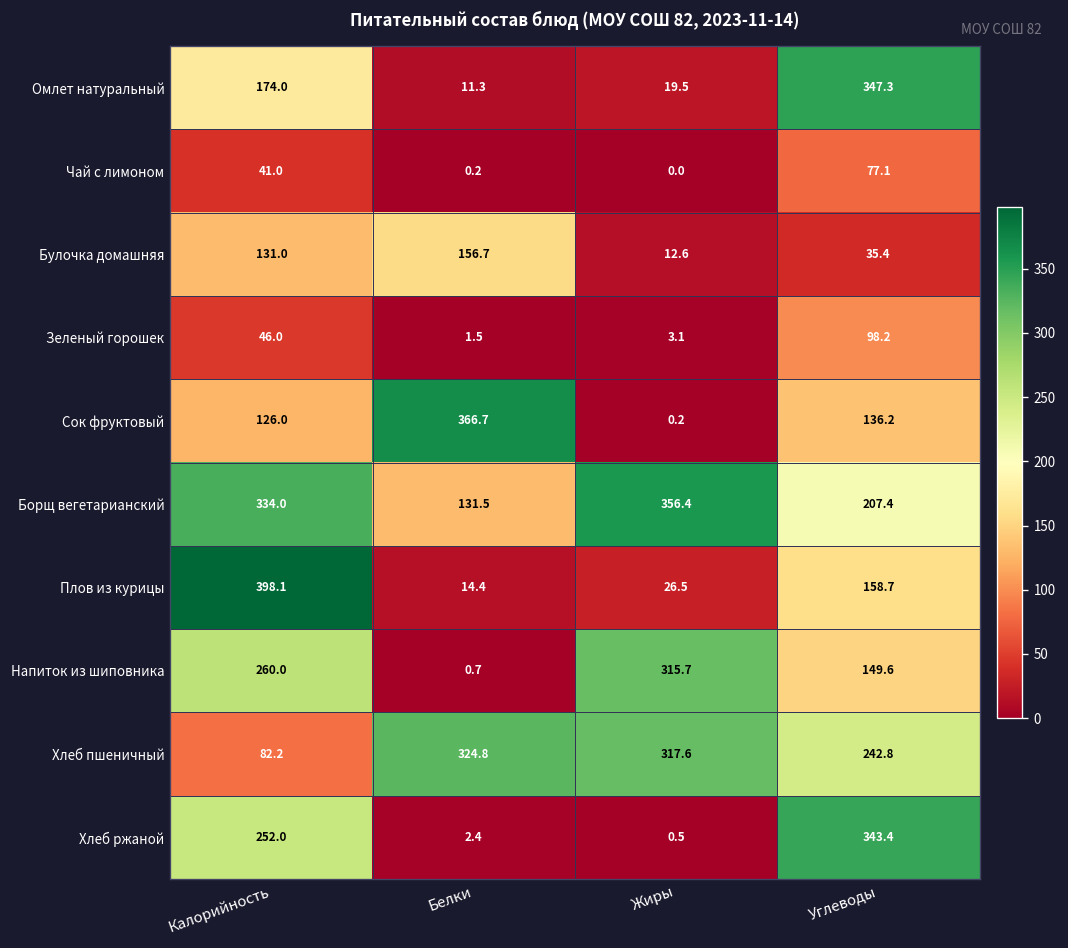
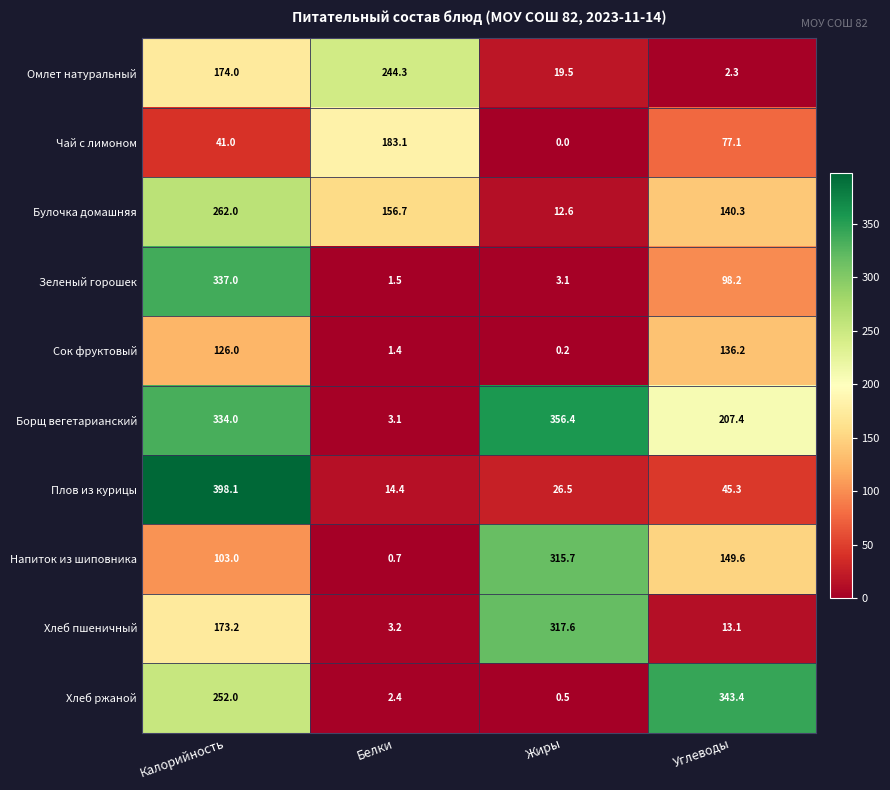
  {
    "Омлет натуральный": {
      "Калорийность": 174.0,
-     "Белки": 11.3,
+     "Белки": 244.3,
      "Жиры": 19.5,
-     "Углеводы": 347.3
+     "Углеводы": 2.3
    },
    "Чай с лимоном": {
      "Калорийность": 41.0,
-     "Белки": 0.2,
+     "Белки": 183.1,
      "Жиры": 0.0,
      "Углеводы": 77.1
    },
    "Булочка домашняя": {
-     "Калорийность": 131.0,
+     "Калорийность": 262.0,
      "Белки": 156.7,
      "Жиры": 12.6,
-     "Углеводы": 35.4
+     "Углеводы": 140.3
    },
    "Зеленый горошек": {
-     "Калорийность": 46.0,
+     "Калорийность": 337.0,
      "Белки": 1.5,
      "Жиры": 3.1,
      "Углеводы": 98.2
    },
    "Сок фруктовый": {
      "Калорийность": 126.0,
-     "Белки": 366.7,
+     "Белки": 1.4,
      "Жиры": 0.2,
      "Углеводы": 136.2
    },
    "Борщ вегетарианский": {
      "Калорийность": 334.0,
-     "Белки": 131.5,
+     "Белки": 3.1,
      "Жиры": 356.4,
      "Углеводы": 207.4
    },
    "Плов из курицы": {
      "Калорийность": 398.1,
      "Белки": 14.4,
      "Жиры": 26.5,
-     "Углеводы": 158.7
+     "Углеводы": 45.3
    },
    "Напиток из шиповника": {
-     "Калорийность": 260.0,
+     "Калорийность": 103.0,
      "Белки": 0.7,
      "Жиры": 315.7,
      "Углеводы": 149.6
    },
    "Хлеб пшеничный": {
-     "Калорийность": 82.2,
-     "Белки": 324.8,
+     "Калорийность": 173.2,
+     "Белки": 3.2,
      "Жиры": 317.6,
-     "Углеводы": 242.8
+     "Углеводы": 13.1
    },
    "Хлеб ржаной": {
      "Калорийность": 252.0,
      "Белки": 2.4,
      "Жиры": 0.5,
      "Углеводы": 343.4
    }
  }
